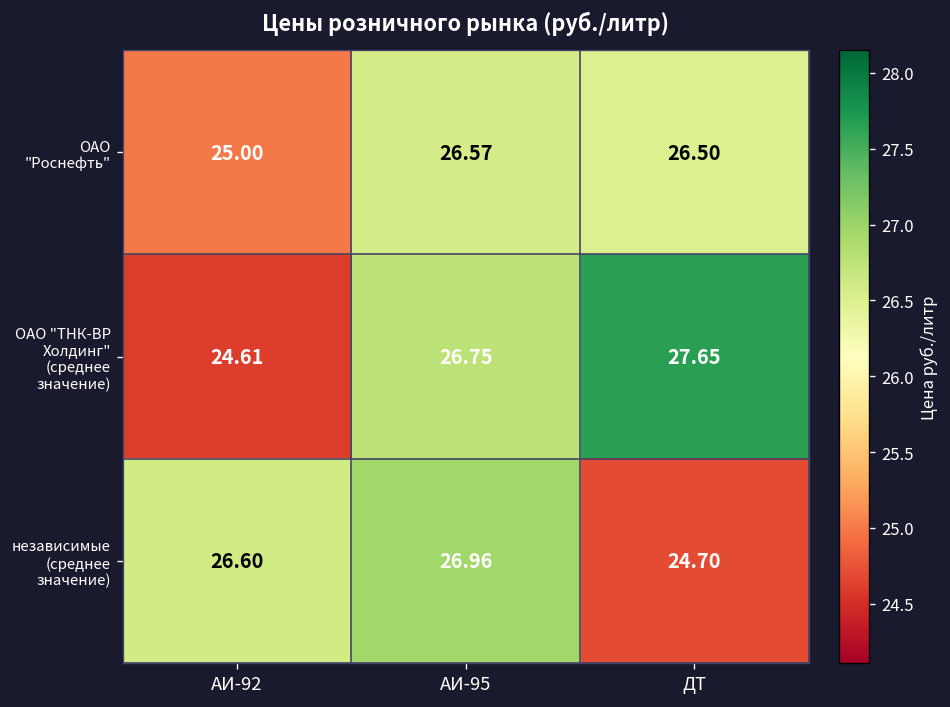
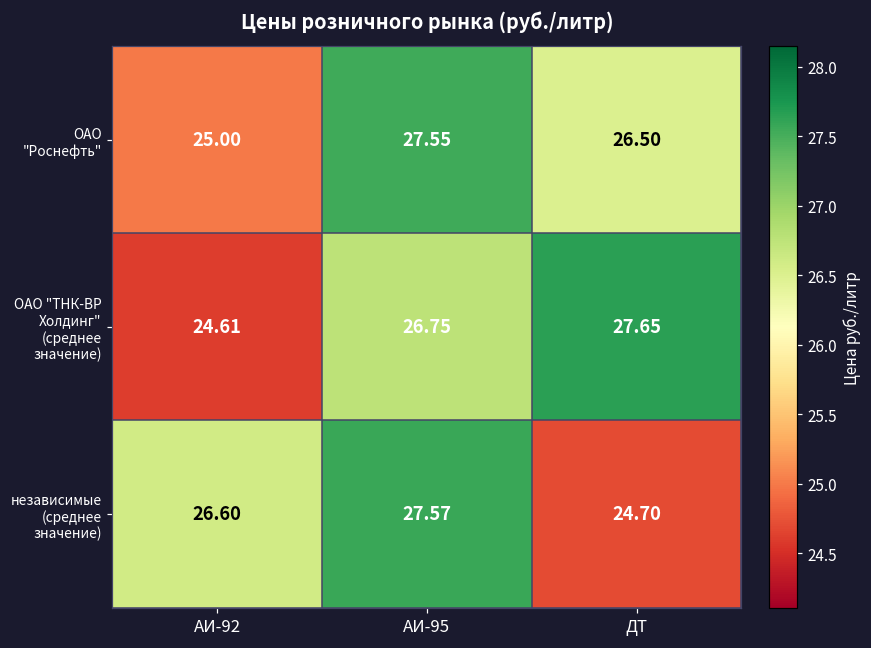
  {
    "ОАО \"Роснефть\"": {
      "АИ-92": 25.00,
-     "АИ-95": 26.57,
+     "АИ-95": 27.55,
      "ДТ": 26.50
    },
    "ОАО \"ТНК-ВР Холдинг\" (среднее значение)": {
      "АИ-92": 24.61,
      "АИ-95": 26.75,
      "ДТ": 27.65
    },
    "независимые (среднее значение)": {
      "АИ-92": 26.60,
-     "АИ-95": 26.96,
+     "АИ-95": 27.57,
      "ДТ": 24.70
    }
  }
